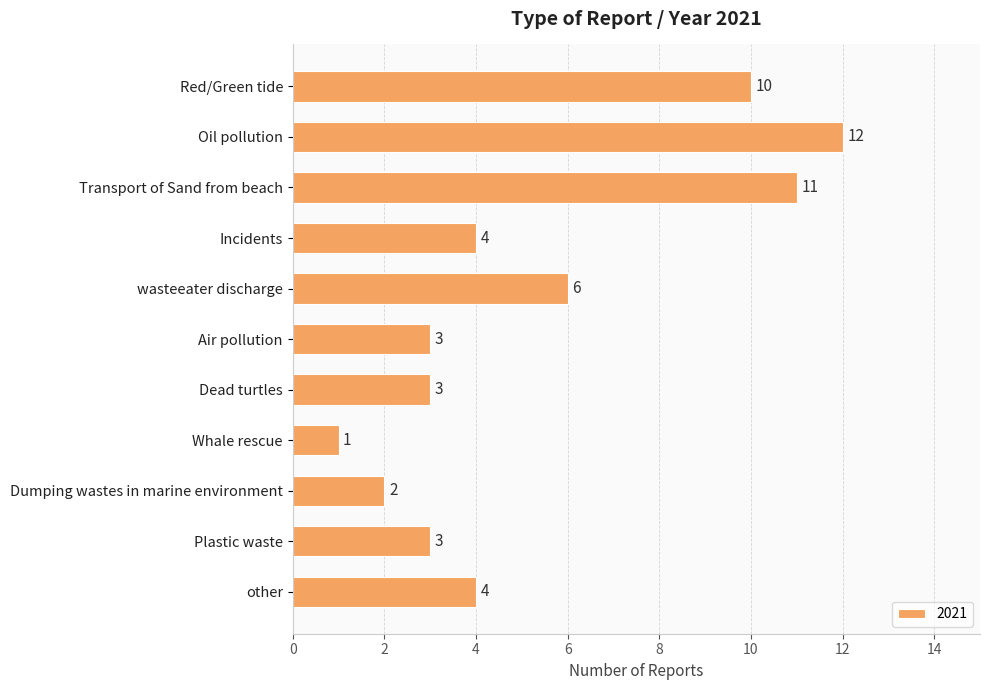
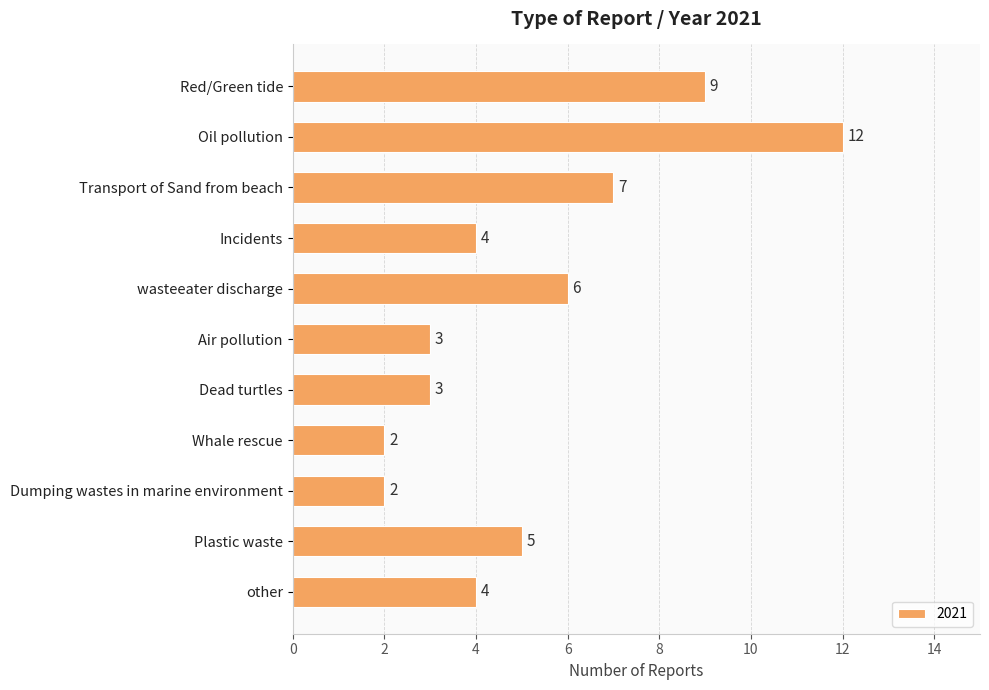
  {
-   "Red/Green tide": 10,
+   "Red/Green tide": 9,
    "Oil pollution": 12,
-   "Transport of Sand from beach": 11,
+   "Transport of Sand from beach": 7,
    "Incidents": 4,
    "wasteeater discharge": 6,
    "Air pollution": 3,
    "Dead turtles": 3,
-   "Whale rescue": 1,
+   "Whale rescue": 2,
    "Dumping wastes in marine environment": 2,
-   "Plastic waste": 3,
+   "Plastic waste": 5,
    "other": 4
  }
